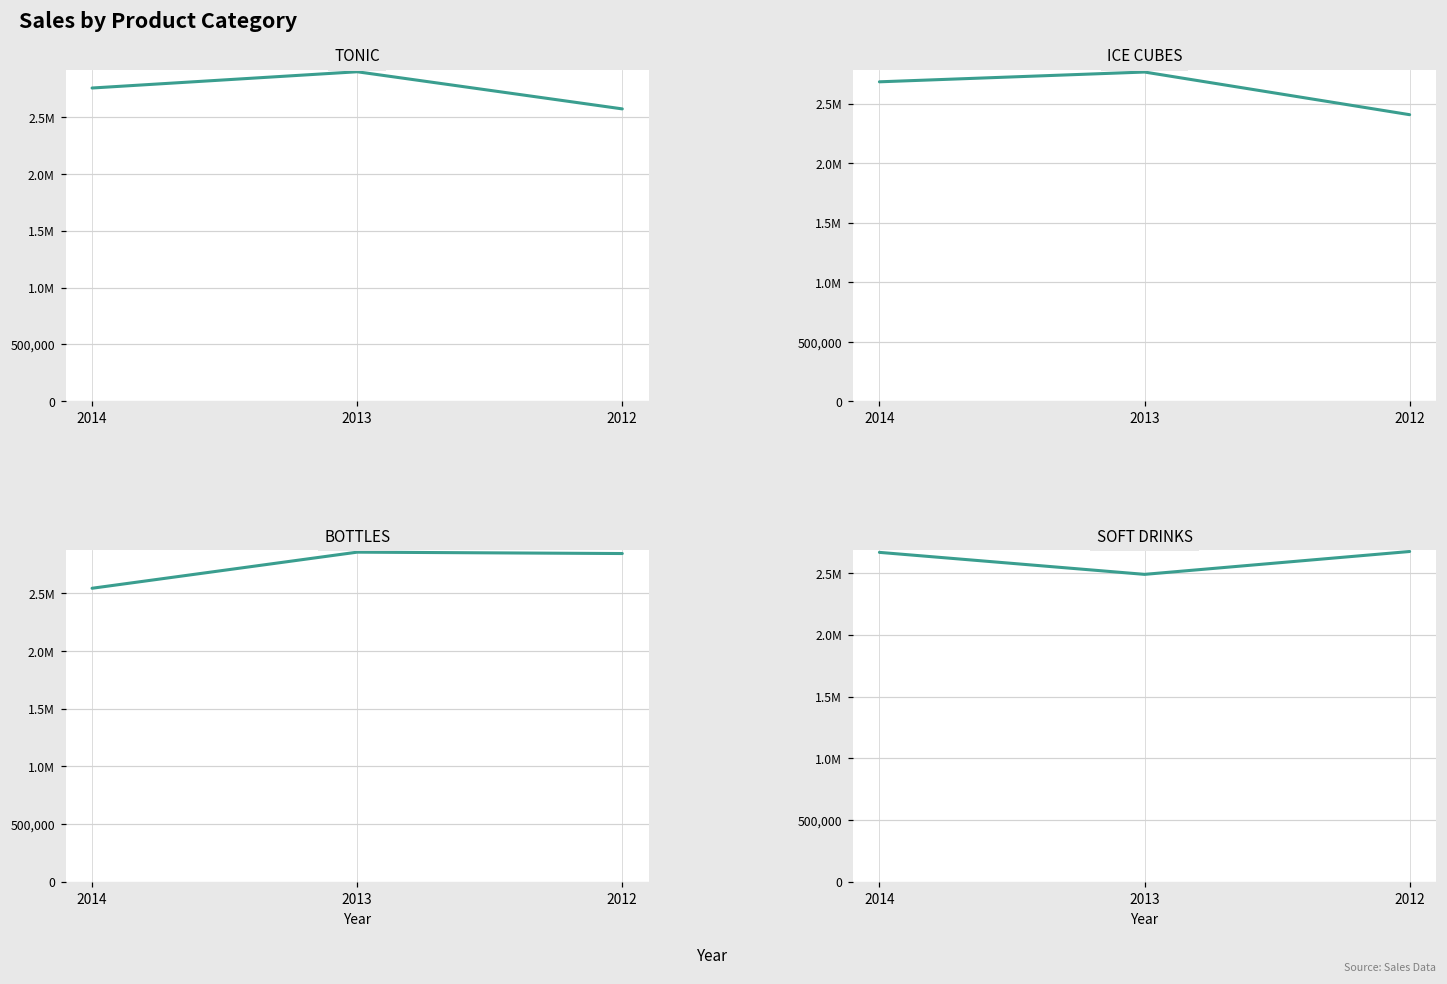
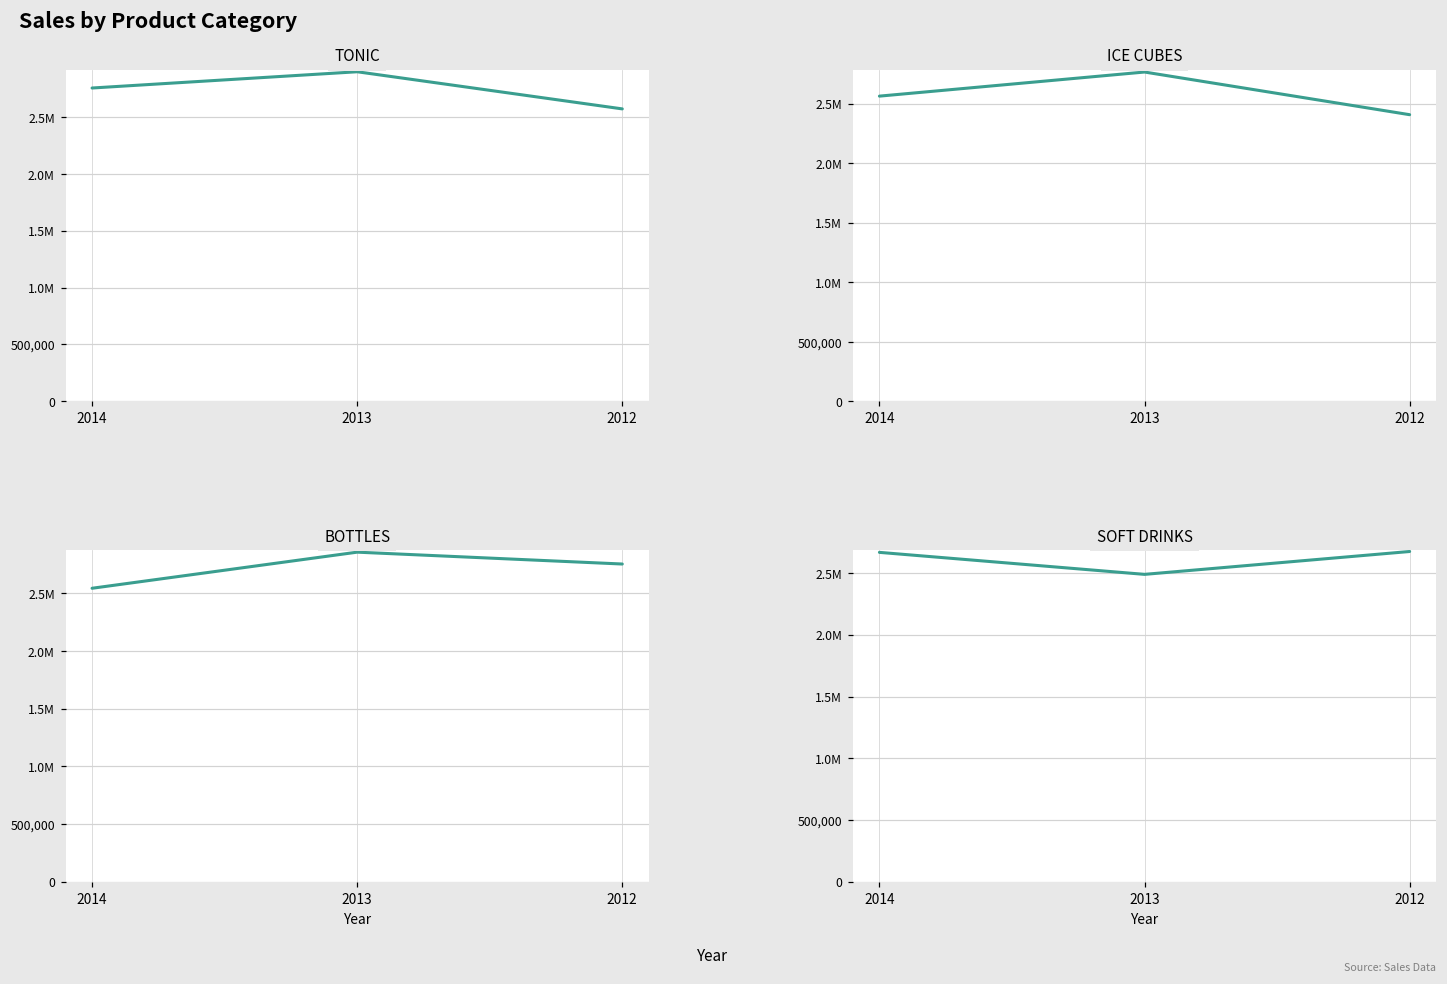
  {
    "TONIC": {
      "2014": "2,760,000",
      "2013": "2,900,000",
      "2012": "2,570,000"
    },
    "ICE CUBES": {
-     "2014": "2,690,000",
+     "2014": "2,570,000",
      "2013": "2,770,000",
      "2012": "2,410,000"
    },
    "BOTTLES": {
      "2014": "2,540,000",
      "2013": "2,860,000",
-     "2012": "2,850,000"
+     "2012": "2,750,000"
    },
    "SOFT DRINKS": {
      "2014": "2,670,000",
      "2013": "2,490,000",
      "2012": "2,680,000"
    }
  }
